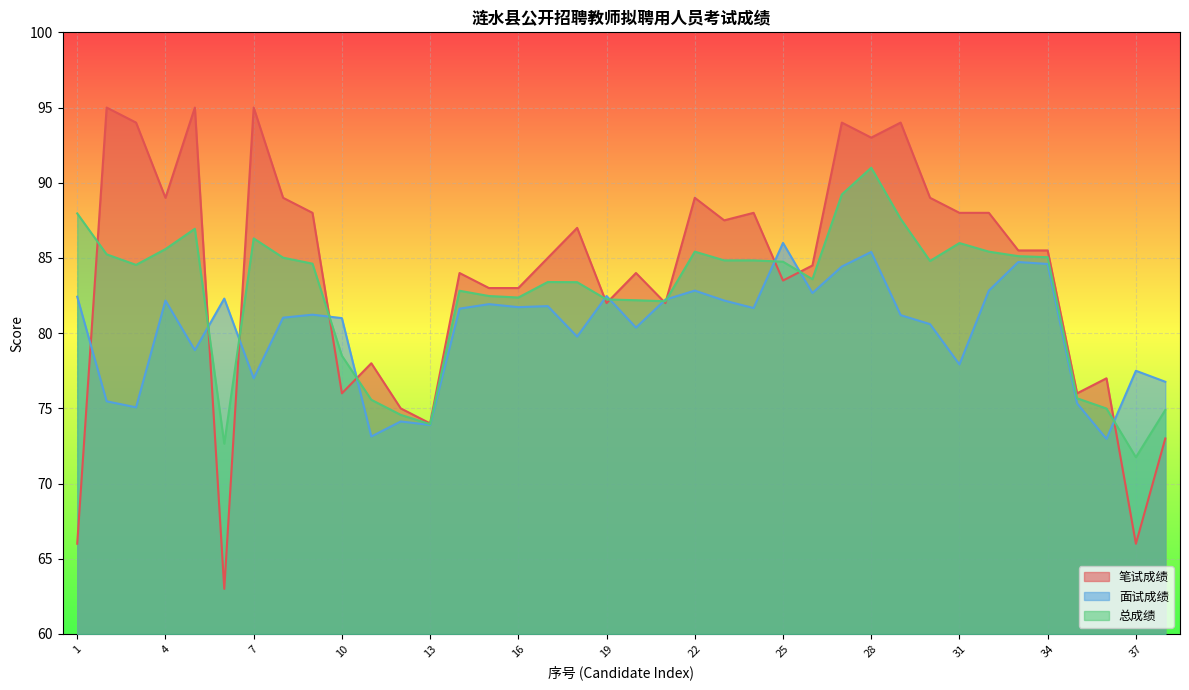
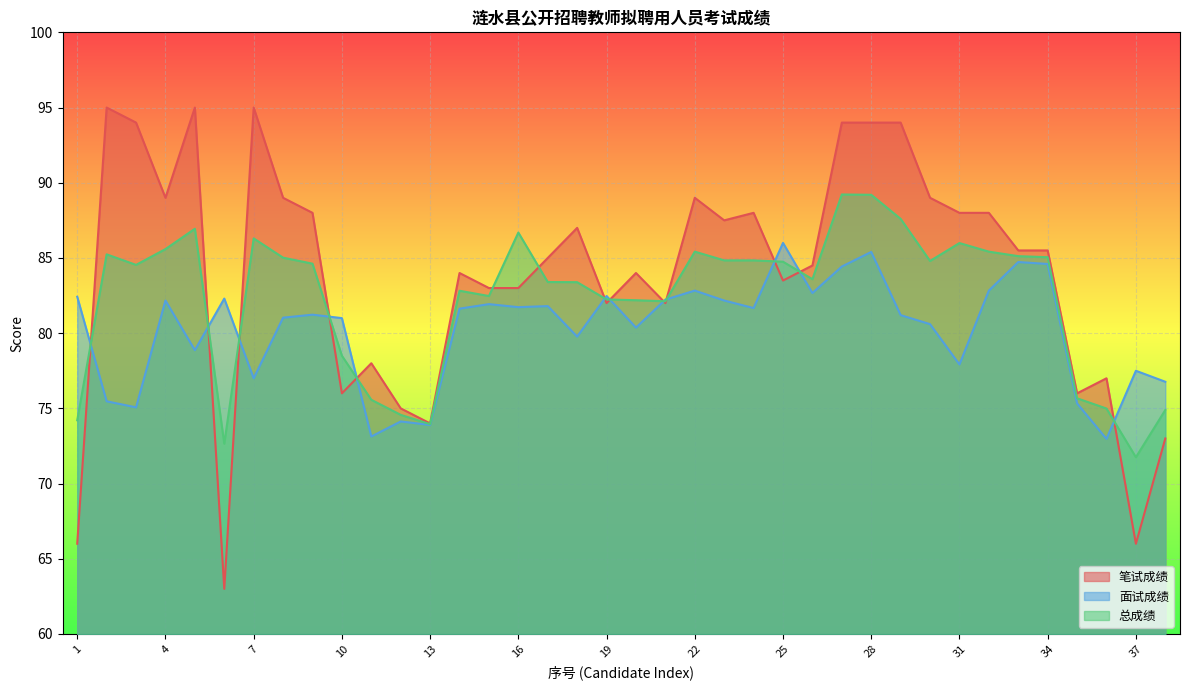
  {
    "笔试成绩": {
      "1": 66,
      "4": 89,
      "7": 95,
      "10": 76,
      "16": 83,
      "19": 82,
      "22": 89,
      "25": 83.5,
-     "28": 93,
+     "28": 94,
      "31": 88,
      "34": 85.5,
      "37": 66
    },
    "面试成绩": {
      "1": 82.4,
      "4": 82.2,
      "7": 77.0,
      "10": 81.0,
      "16": 81.7,
      "19": 82.5,
      "22": 82.8,
      "25": 86.0,
      "28": 85.4,
      "31": 77.9,
      "34": 84.6,
      "37": 77.5
    },
    "总成绩": {
-     "1": 88.0,
+     "1": 74.2,
      "4": 85.6,
      "7": 86.3,
      "10": 78.5,
-     "16": 82.4,
+     "16": 86.7,
      "19": 82.2,
      "22": 85.4,
      "25": 84.8,
-     "28": 91.0,
+     "28": 89.2,
      "31": 86.0,
      "34": 85.1,
      "37": 71.8
    }
  }
